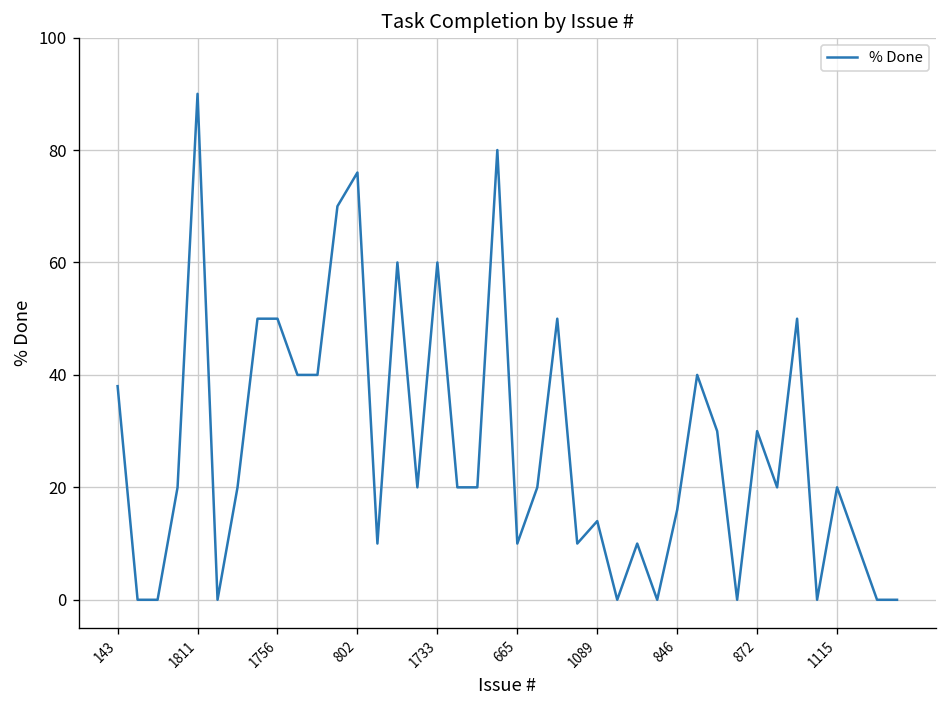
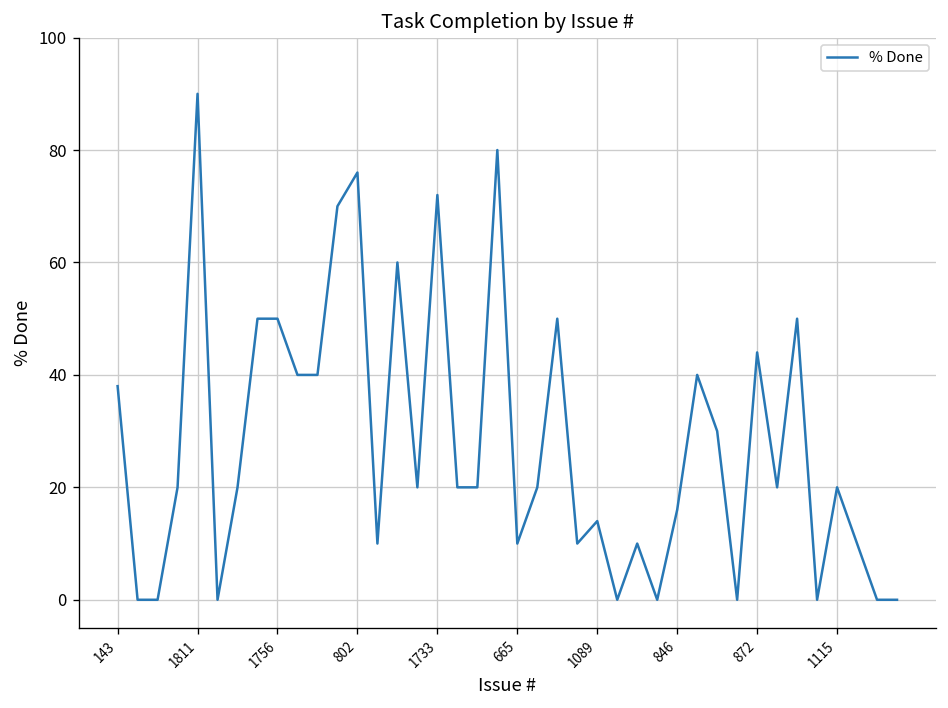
  {
    "143": 38,
    "1811": 90,
    "1756": 50,
    "802": 76,
-   "1733": 60,
+   "1733": 72,
    "665": 10,
    "1089": 14,
    "846": 16,
-   "872": 30,
+   "872": 44,
    "1115": 20
  }
